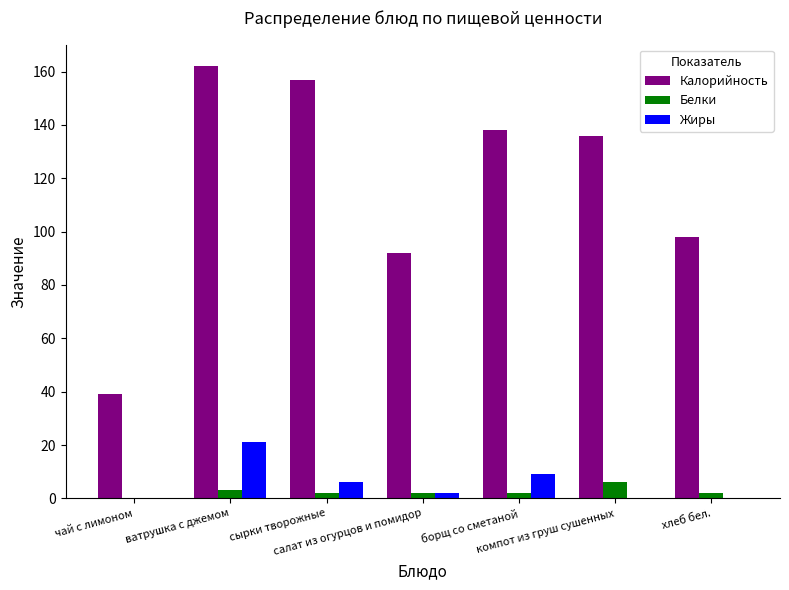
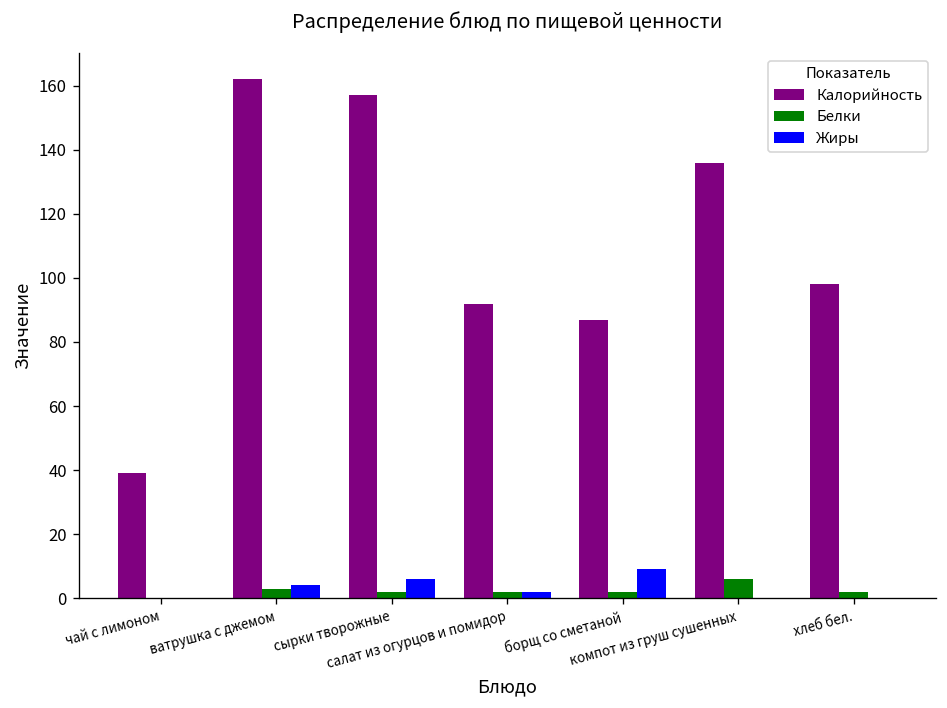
  {
    "Калорийность": {
      "чай с лимоном": 39,
      "ватрушка с джемом": 162,
      "сырки творожные": 157,
      "салат из огурцов и помидор": 92,
-     "борщ со сметаной": 138,
+     "борщ со сметаной": 87,
      "компот из груш сушенных": 136,
      "хлеб бел.": 98
    },
    "Белки": {
      "чай с лимоном": 0,
      "ватрушка с джемом": 3,
      "сырки творожные": 2,
      "салат из огурцов и помидор": 2,
      "борщ со сметаной": 2,
      "компот из груш сушенных": 6,
      "хлеб бел.": 2
    },
    "Жиры": {
      "чай с лимоном": 0,
-     "ватрушка с джемом": 21,
+     "ватрушка с джемом": 4,
      "сырки творожные": 6,
      "салат из огурцов и помидор": 2,
      "борщ со сметаной": 9,
      "компот из груш сушенных": 0,
      "хлеб бел.": 0
    }
  }
